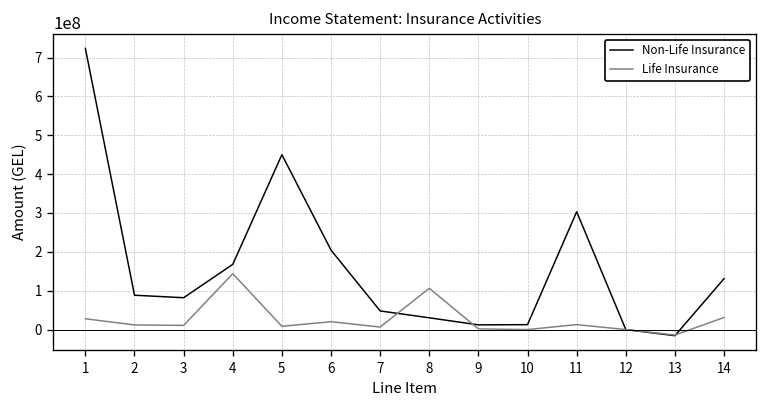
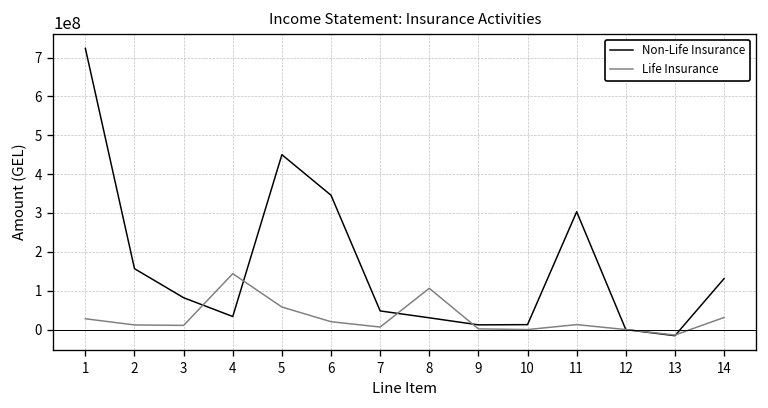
  {
    "Non-Life Insurance": {
      "1": 720000000,
-     "2": 90000000,
+     "2": 160000000,
      "3": 80000000,
-     "4": 170000000,
+     "4": 30000000,
      "5": 450000000,
-     "6": 200000000,
+     "6": 350000000,
      "7": 50000000,
      "8": 30000000,
      "9": 10000000,
      "10": 10000000,
      "11": 300000000,
      "14": 130000000
    },
    "Life Insurance": {
      "1": 30000000,
      "2": 10000000,
      "3": 10000000,
      "4": 140000000,
-     "5": 10000000,
+     "5": 60000000,
      "6": 20000000,
      "7": 10000000,
      "8": 110000000,
      "9": 0,
      "10": 0,
      "11": 10000000,
      "14": 30000000
    }
  }
